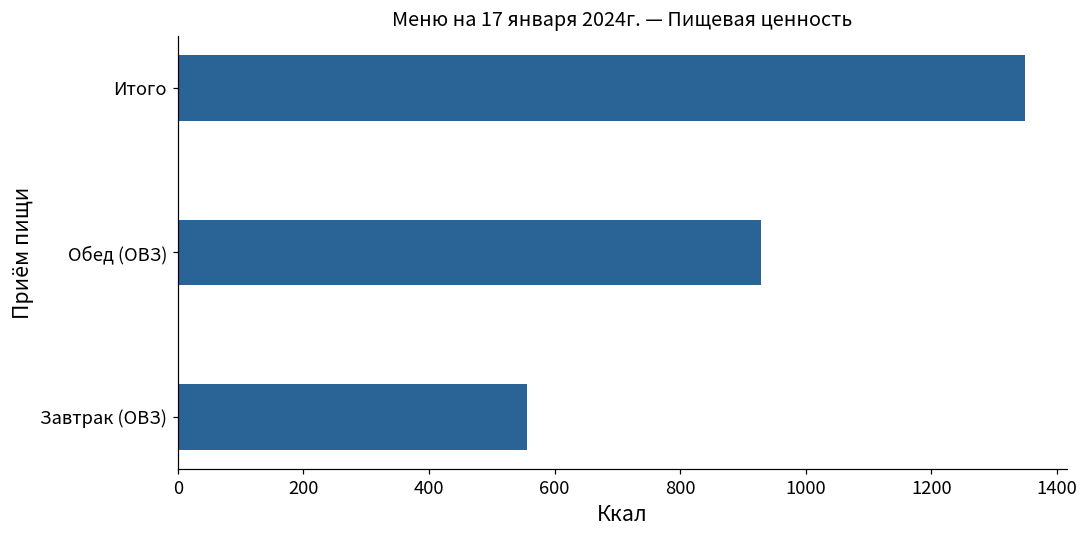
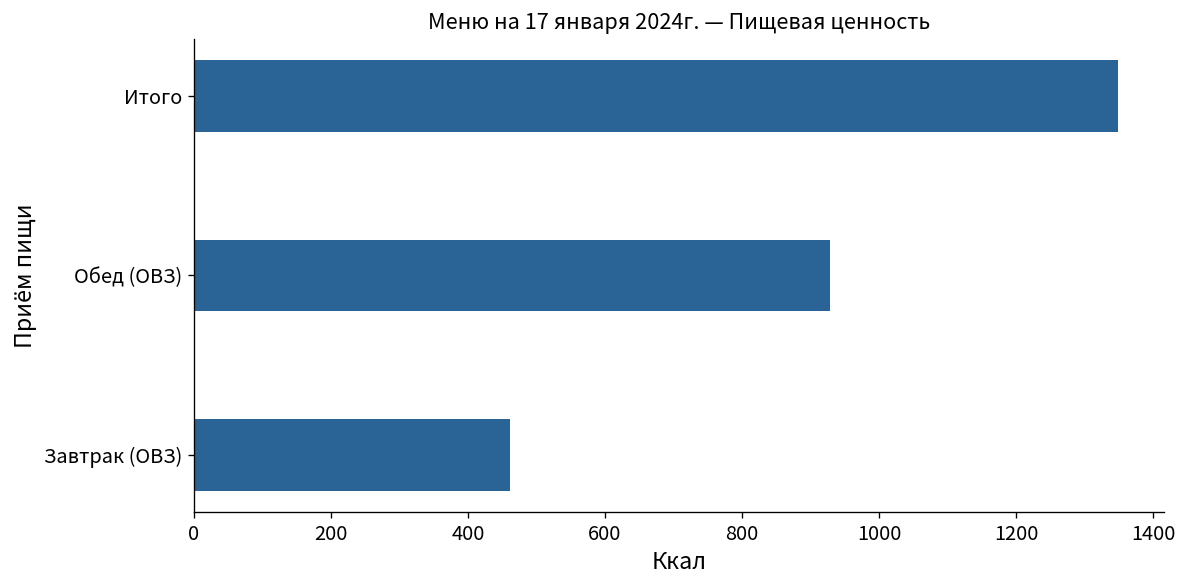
  {
    "Итого": 1350,
    "Обед (ОВЗ)": 930,
-   "Завтрак (ОВЗ)": 560
+   "Завтрак (ОВЗ)": 460
  }
